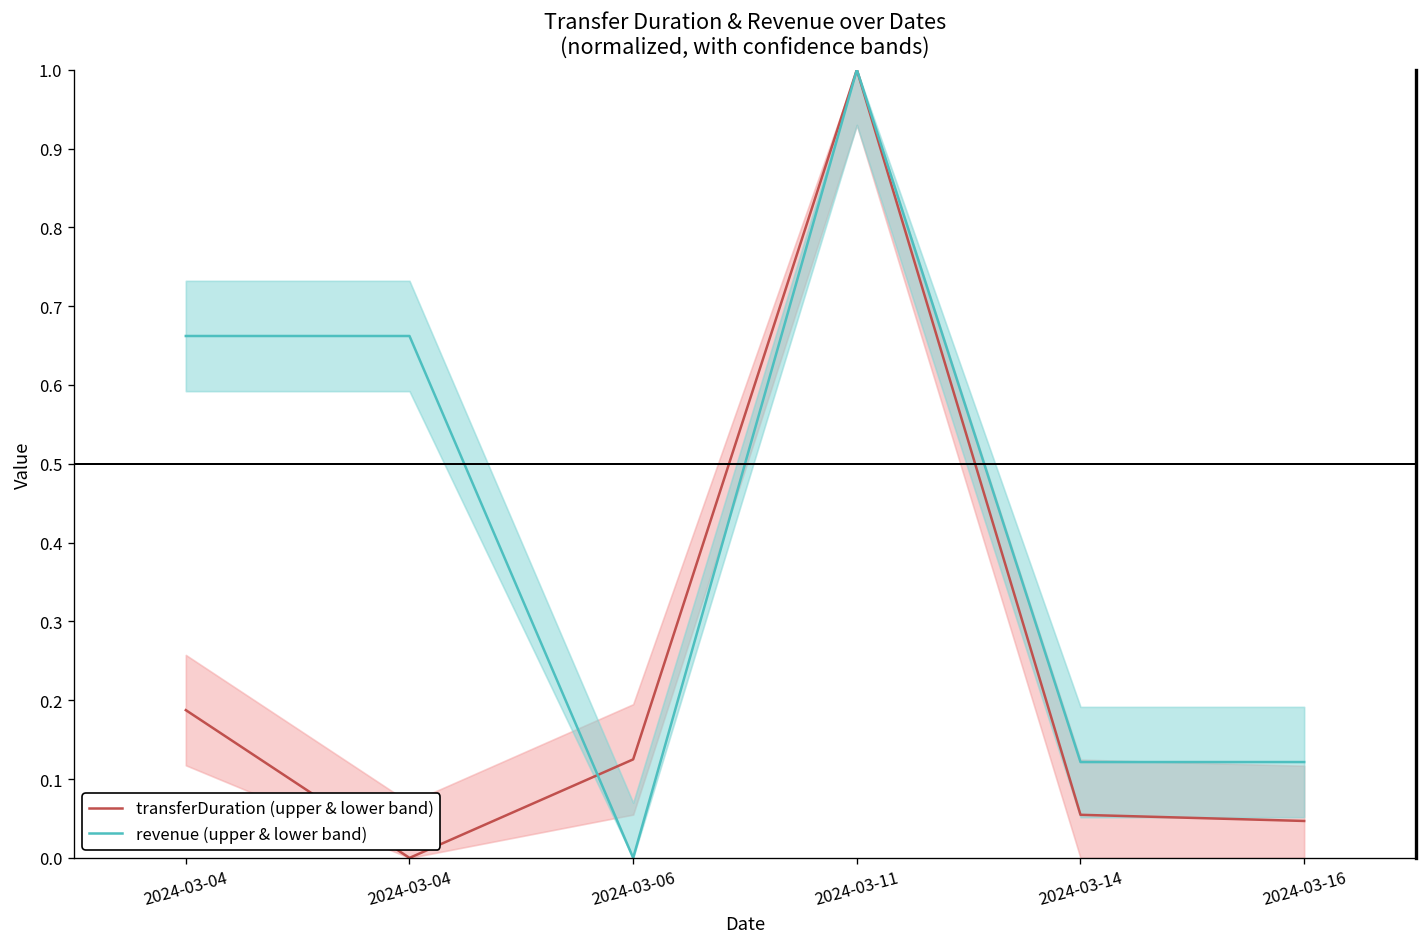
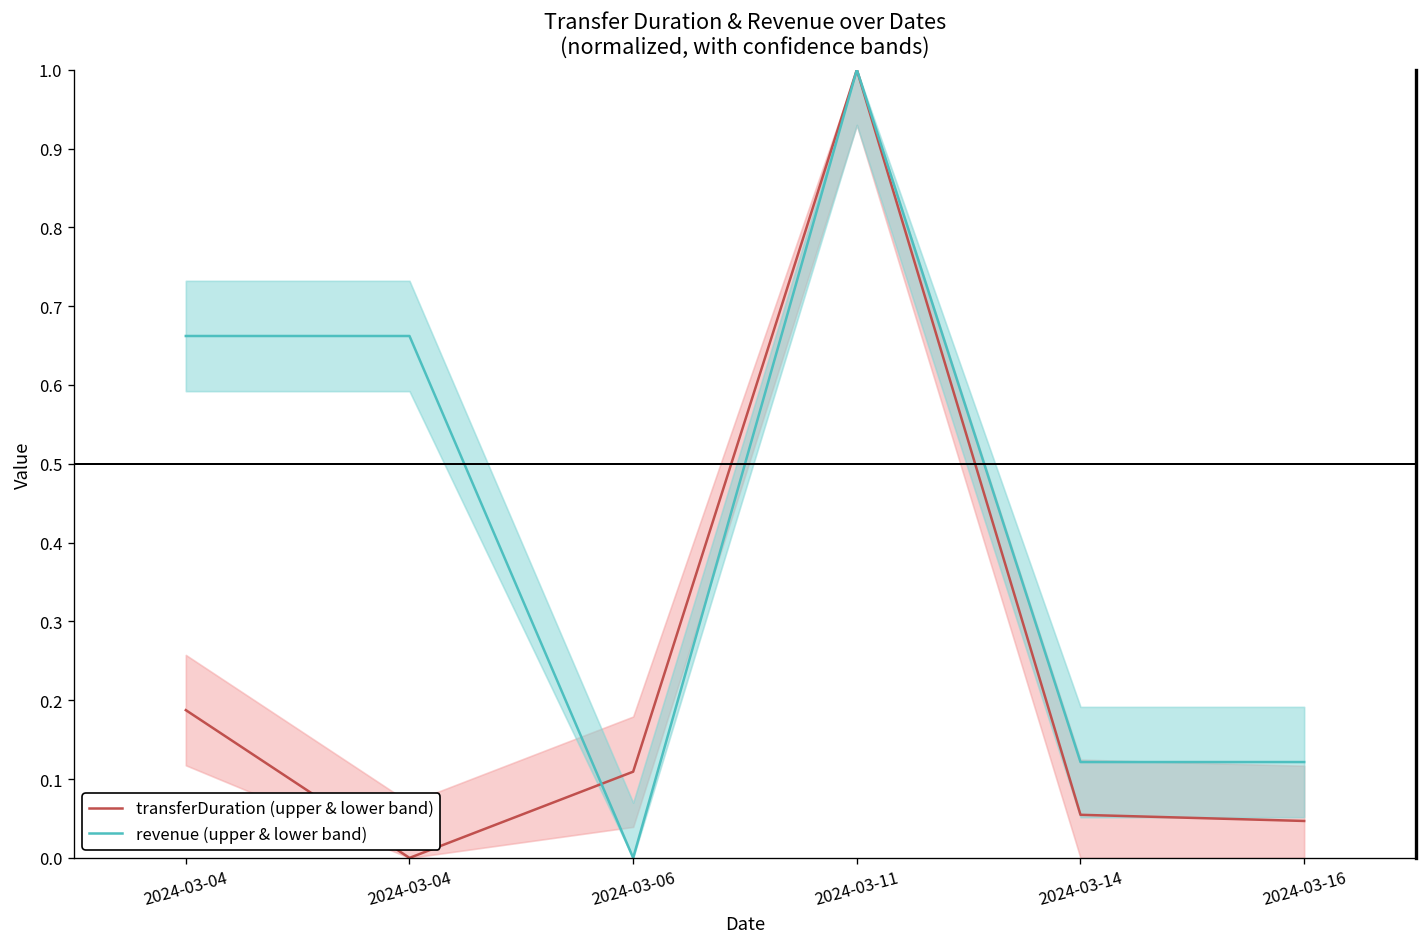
  {
    "transferDuration (upper & lower band)": {
-     "2024-03-06": 0.13,
+     "2024-03-06": 0.11,
      "2024-03-14": 0.05,
      "2024-03-16": 0.05
    }
  }
